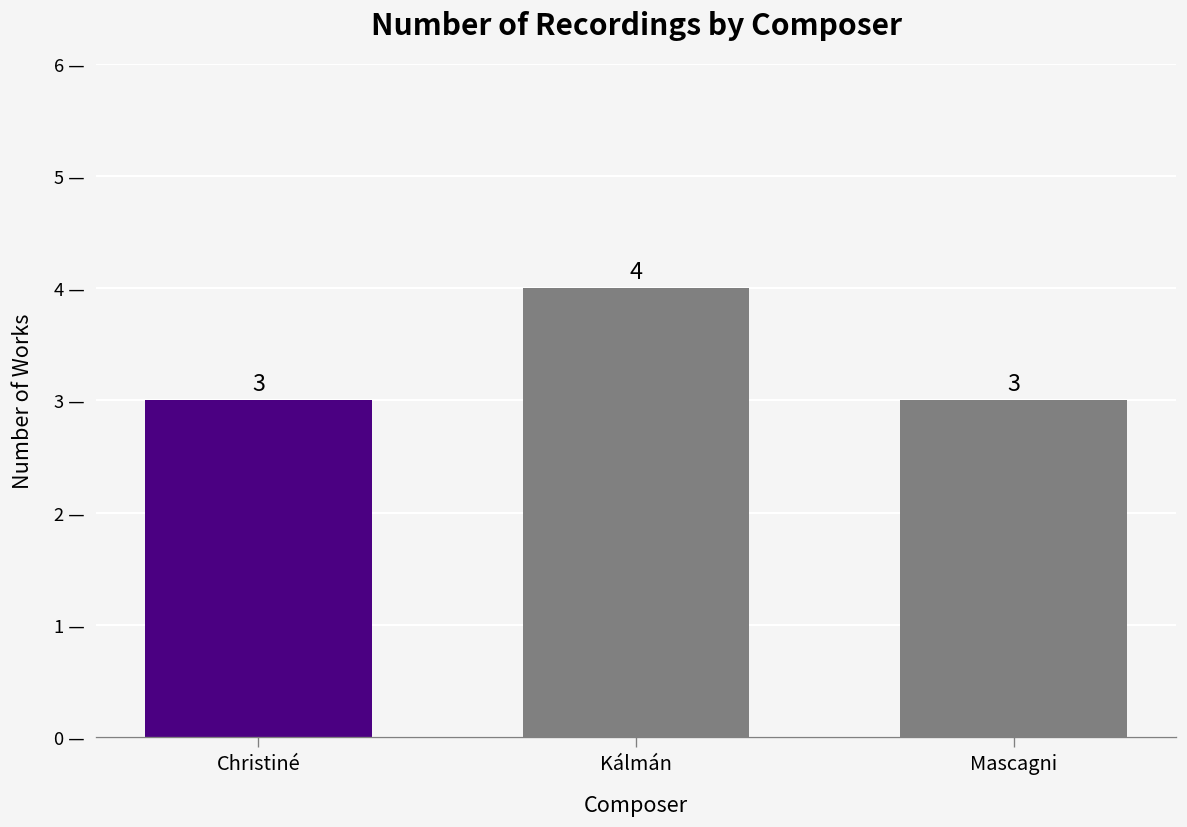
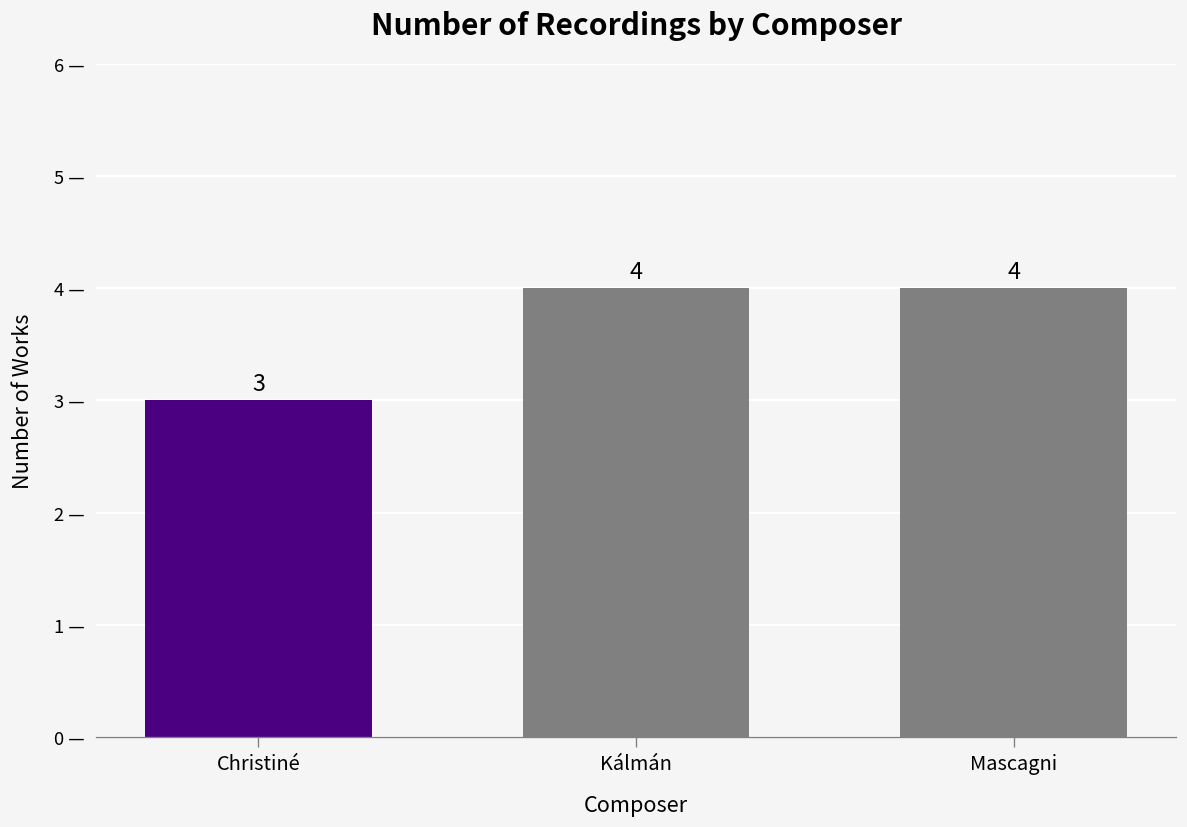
  {
    "Christiné": 3,
    "Kálmán": 4,
-   "Mascagni": 3
+   "Mascagni": 4
  }
